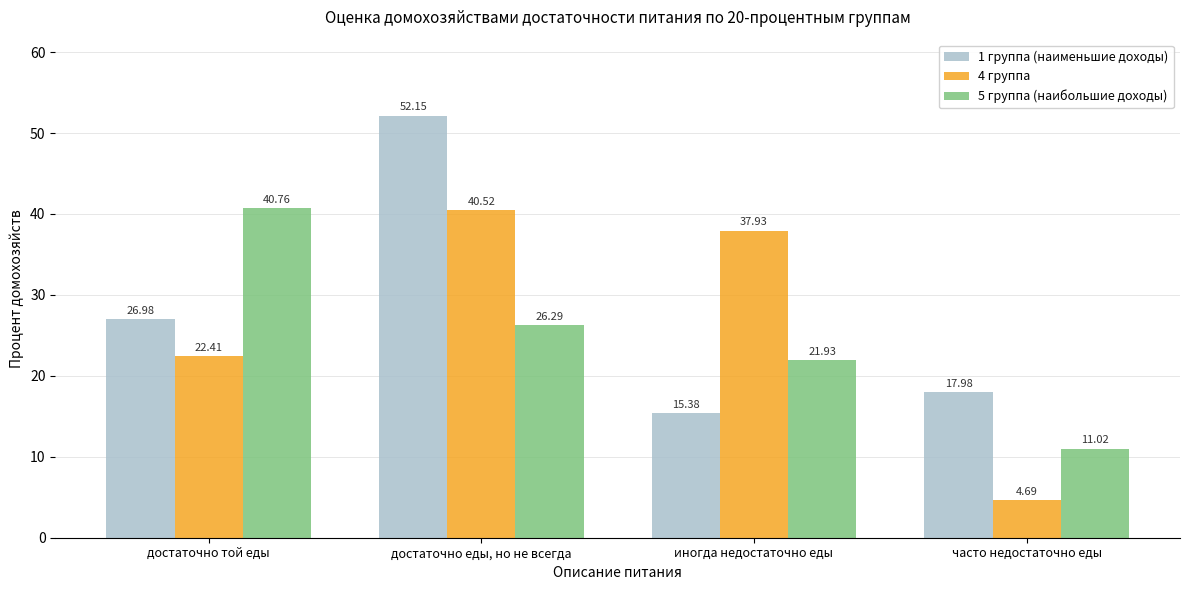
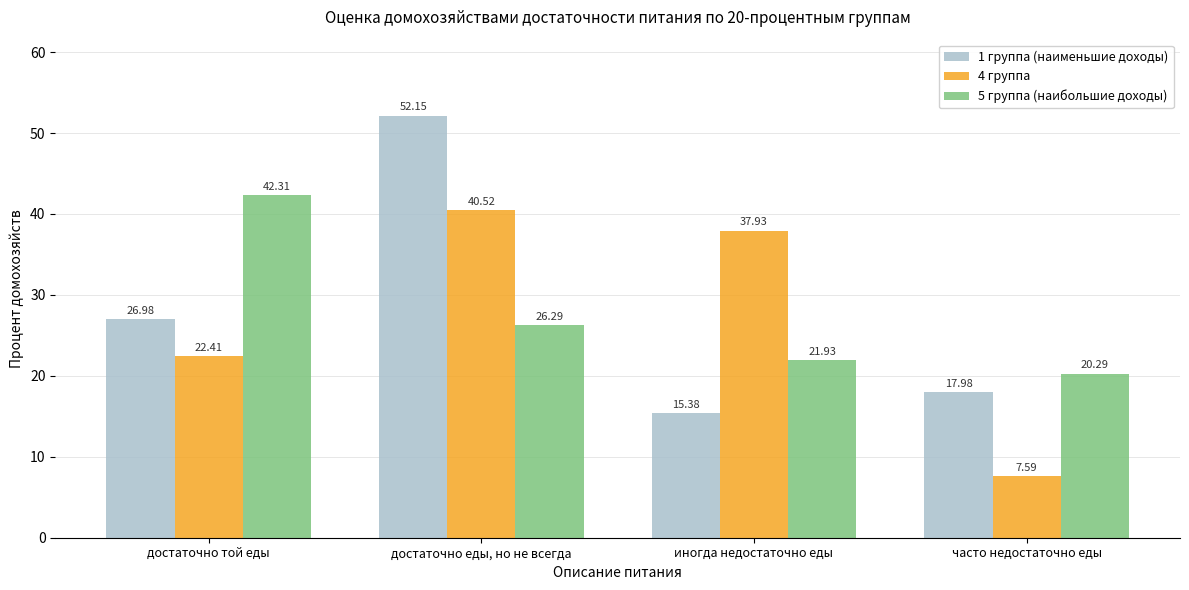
  {
    "1 группа (наименьшие доходы)": {
      "достаточно той еды": 26.98,
      "достаточно еды, но не всегда": 52.15,
      "иногда недостаточно еды": 15.38,
      "часто недостаточно еды": 17.98
    },
    "4 группа": {
      "достаточно той еды": 22.41,
      "достаточно еды, но не всегда": 40.52,
      "иногда недостаточно еды": 37.93,
-     "часто недостаточно еды": 4.69
+     "часто недостаточно еды": 7.59
    },
    "5 группа (наибольшие доходы)": {
-     "достаточно той еды": 40.76,
+     "достаточно той еды": 42.31,
      "достаточно еды, но не всегда": 26.29,
      "иногда недостаточно еды": 21.93,
-     "часто недостаточно еды": 11.02
+     "часто недостаточно еды": 20.29
    }
  }
